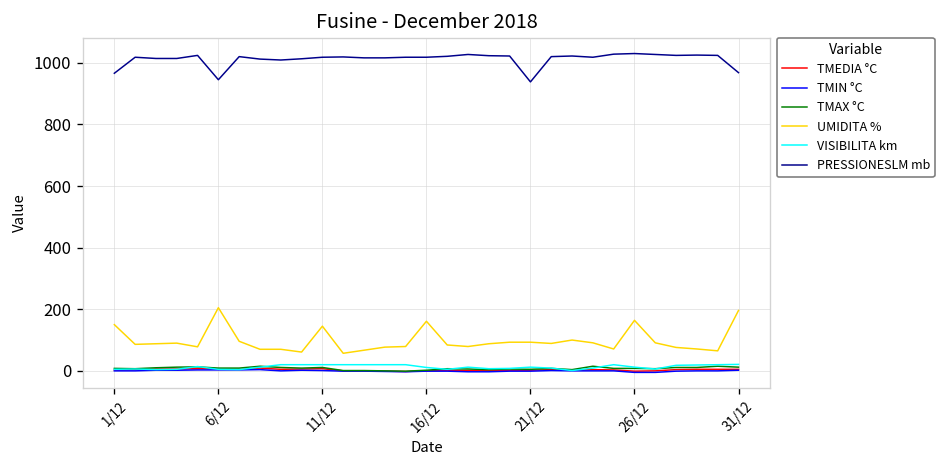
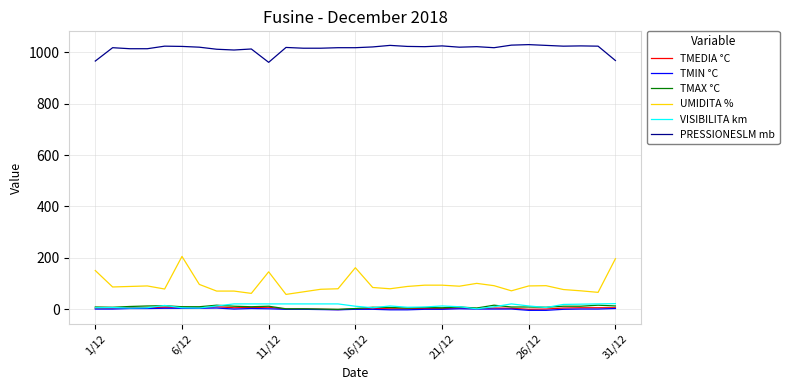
  {
    "UMIDITA %": {
      "1/12": 150,
      "6/12": 210,
      "11/12": 150,
      "16/12": 160,
      "21/12": 90,
-     "26/12": 160,
+     "26/12": 90,
      "31/12": 200
    },
    "PRESSIONESLM mb": {
      "1/12": 970,
-     "6/12": 950,
-     "11/12": 1020,
+     "6/12": 1020,
+     "11/12": 960,
      "16/12": 1020,
-     "21/12": 940,
+     "21/12": 1030,
      "26/12": 1030,
      "31/12": 970
    }
  }
